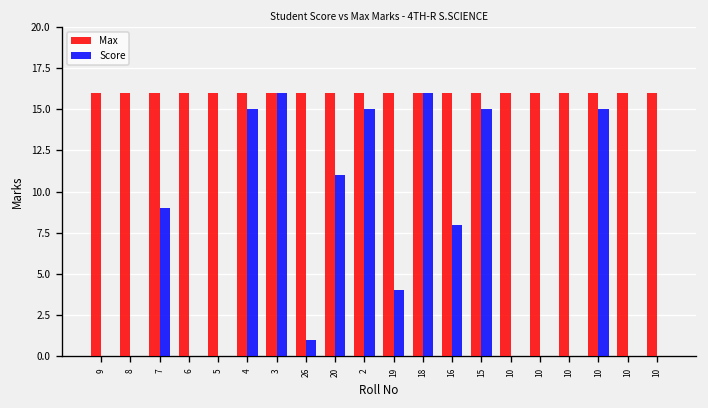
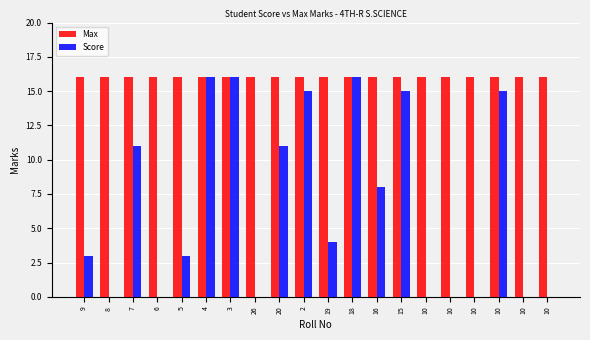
  {
    "Max": {
      "9": 16,
      "8": 16,
      "7": 16,
      "6": 16,
      "5": 16,
      "4": 16,
      "3": 16,
      "26": 16,
      "20": 16,
      "2": 16,
      "19": 16,
      "18": 16,
      "16": 16,
      "15": 16
    },
    "Score": {
-     "9": 0,
+     "9": 3,
      "8": 0,
-     "7": 9,
+     "7": 11,
      "6": 0,
-     "5": 0,
-     "4": 15,
+     "5": 3,
+     "4": 16,
      "3": 16,
-     "26": 1,
+     "26": 0,
      "20": 11,
      "2": 15,
      "19": 4,
      "18": 16,
      "16": 8,
      "15": 15
    }
  }
